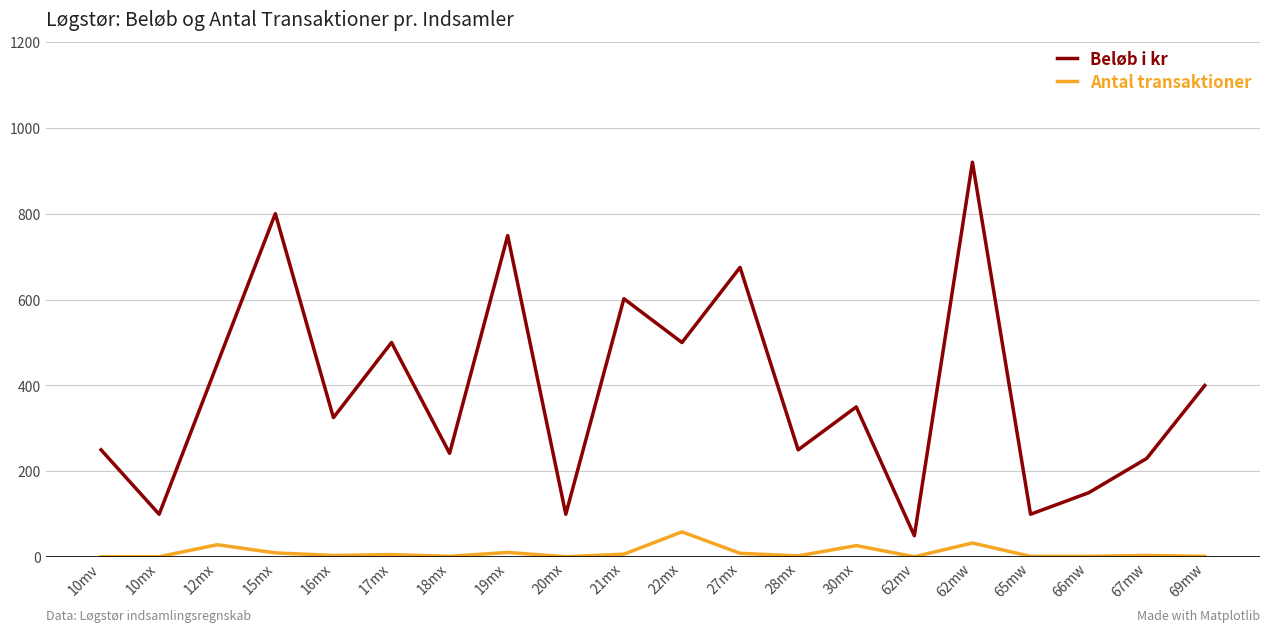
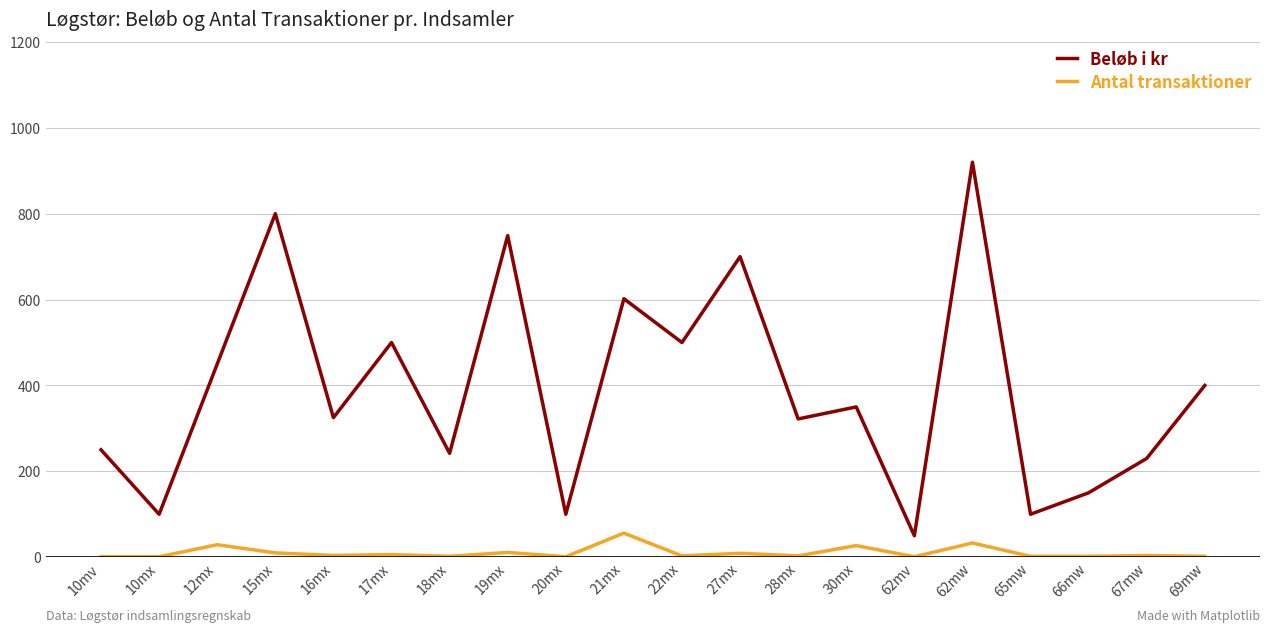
  {
    "Beløb i kr": {
      "10mv": 250,
      "10mx": 100,
      "12mx": 450,
      "15mx": 800,
      "16mx": 330,
      "17mx": 500,
      "18mx": 240,
      "19mx": 750,
      "20mx": 100,
      "21mx": 600,
      "22mx": 500,
-     "27mx": 680,
-     "28mx": 250,
+     "27mx": 700,
+     "28mx": 320,
      "30mx": 350,
      "62mv": 50,
      "62mw": 920,
      "65mw": 100,
      "66mw": 150,
      "67mw": 230,
      "69mw": 400
    },
    "Antal transaktioner": {
      "10mv": 0,
      "10mx": 0,
      "12mx": 30,
      "15mx": 10,
      "16mx": 0,
      "17mx": 10,
      "18mx": 0,
      "19mx": 10,
      "20mx": 0,
-     "21mx": 10,
-     "22mx": 60,
+     "21mx": 60,
+     "22mx": 0,
      "27mx": 10,
      "28mx": 0,
      "30mx": 30,
      "62mv": 0,
      "62mw": 30,
      "65mw": 0,
      "66mw": 0,
      "67mw": 0,
      "69mw": 0
    }
  }
